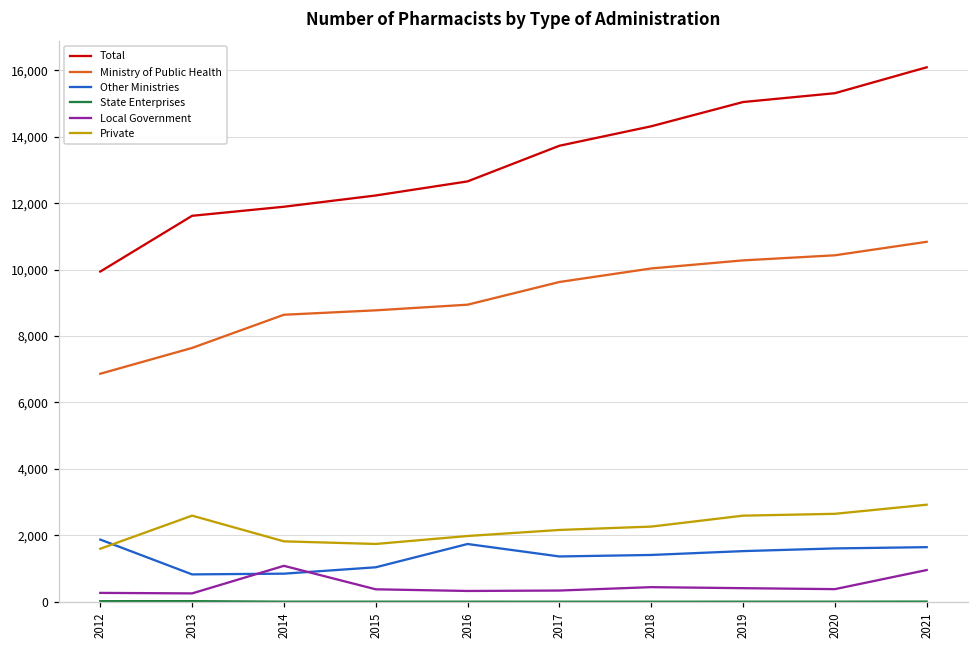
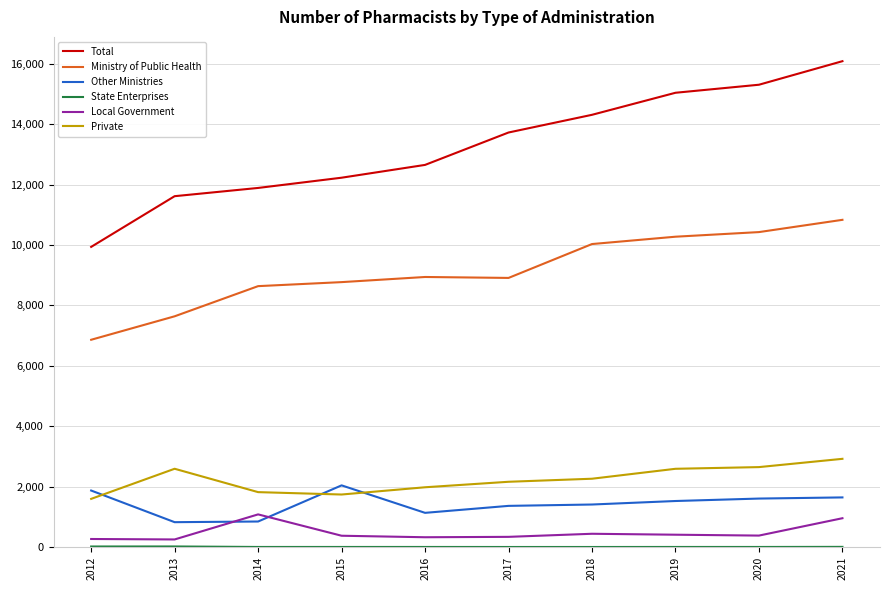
  {
    "Total": {
      "2012": "9,900",
      "2013": "11,600",
      "2014": "11,900",
      "2015": "12,200",
      "2016": "12,700",
      "2017": "13,700",
      "2018": "14,300",
      "2019": "15,000",
      "2020": "15,300",
      "2021": "16,100"
    },
    "Ministry of Public Health": {
      "2012": "6,900",
      "2013": "7,600",
      "2014": "8,600",
      "2015": "8,800",
      "2016": "8,900",
-     "2017": "9,600",
+     "2017": "8,900",
      "2018": "10,000",
      "2019": "10,300",
      "2020": "10,400",
      "2021": "10,800"
    },
    "Other Ministries": {
      "2012": "1,900",
      "2013": "800",
      "2014": "800",
-     "2015": "1,000",
-     "2016": "1,700",
+     "2015": "2,000",
+     "2016": "1,100",
      "2017": "1,400",
      "2018": "1,400",
      "2019": "1,500",
      "2020": "1,600",
      "2021": "1,600"
    },
    "State Enterprises": {
      "2012": "0",
      "2013": "0",
      "2014": "0",
      "2015": "0",
      "2016": "0",
      "2017": "0",
      "2018": "0",
      "2019": "0",
      "2020": "0",
      "2021": "0"
    },
    "Local Government": {
      "2012": "300",
      "2013": "300",
      "2014": "1,100",
      "2015": "400",
      "2016": "300",
      "2017": "300",
      "2018": "400",
      "2019": "400",
      "2020": "400",
      "2021": "1,000"
    },
    "Private": {
      "2012": "1,600",
      "2013": "2,600",
      "2014": "1,800",
      "2015": "1,700",
      "2016": "2,000",
      "2017": "2,200",
      "2018": "2,300",
      "2019": "2,600",
      "2020": "2,600",
      "2021": "2,900"
    }
  }
